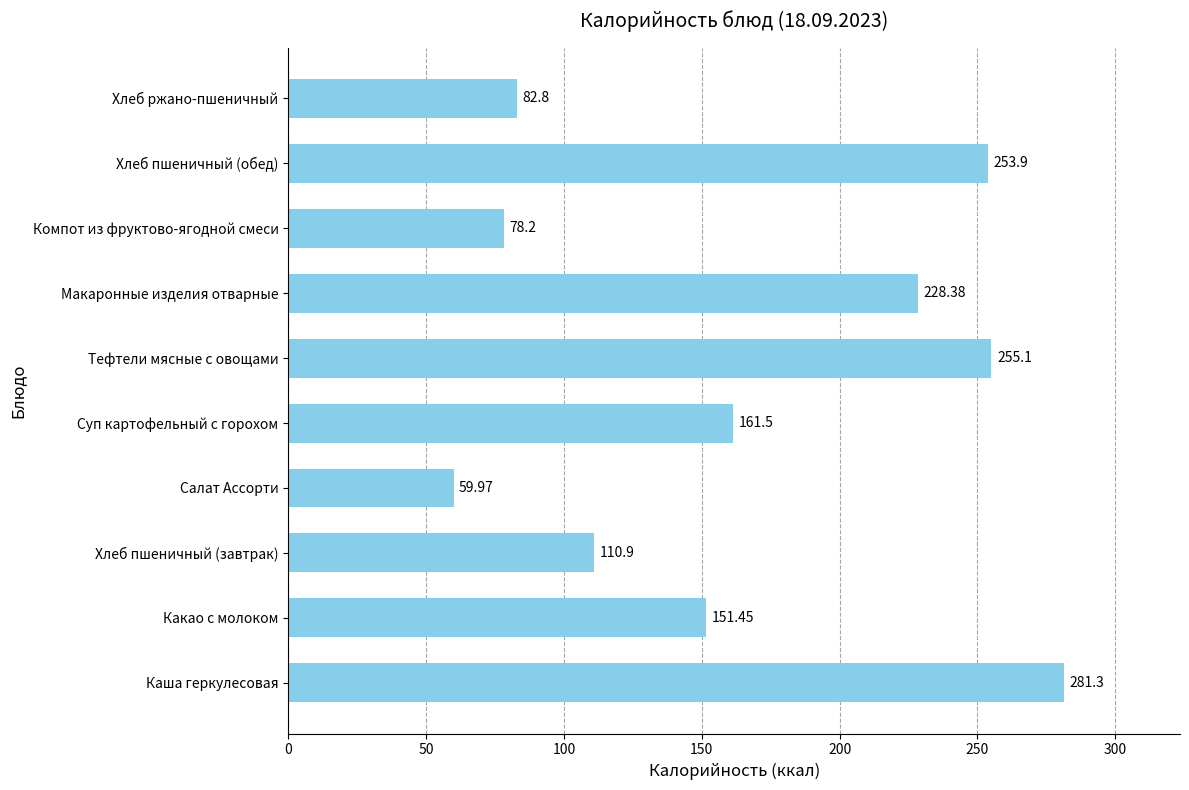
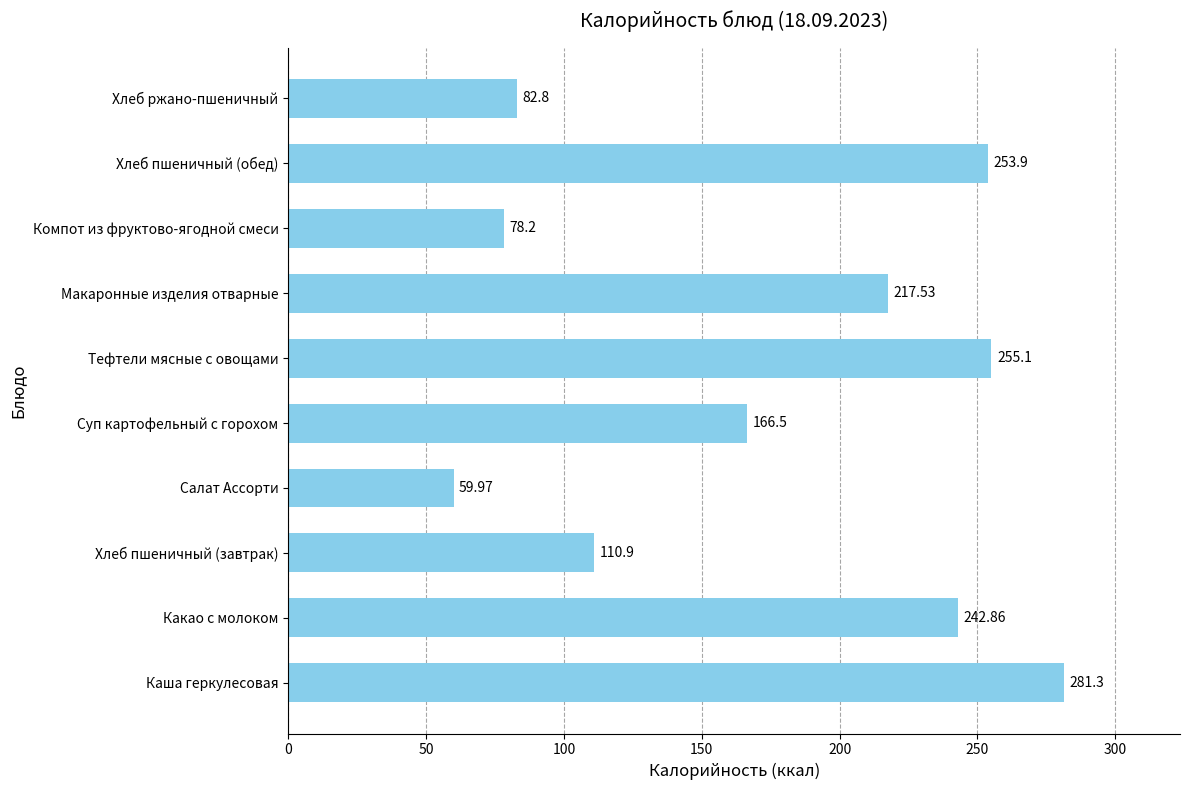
  {
    "Хлеб ржано-пшеничный": 82.8,
    "Хлеб пшеничный (обед)": 253.9,
    "Компот из фруктово-ягодной смеси": 78.2,
-   "Макаронные изделия отварные": 228.38,
+   "Макаронные изделия отварные": 217.53,
    "Тефтели мясные с овощами": 255.1,
-   "Суп картофельный с горохом": 161.5,
+   "Суп картофельный с горохом": 166.5,
    "Салат Ассорти": 59.97,
    "Хлеб пшеничный (завтрак)": 110.9,
-   "Какао с молоком": 151.45,
+   "Какао с молоком": 242.86,
    "Каша геркулесовая": 281.3
  }
